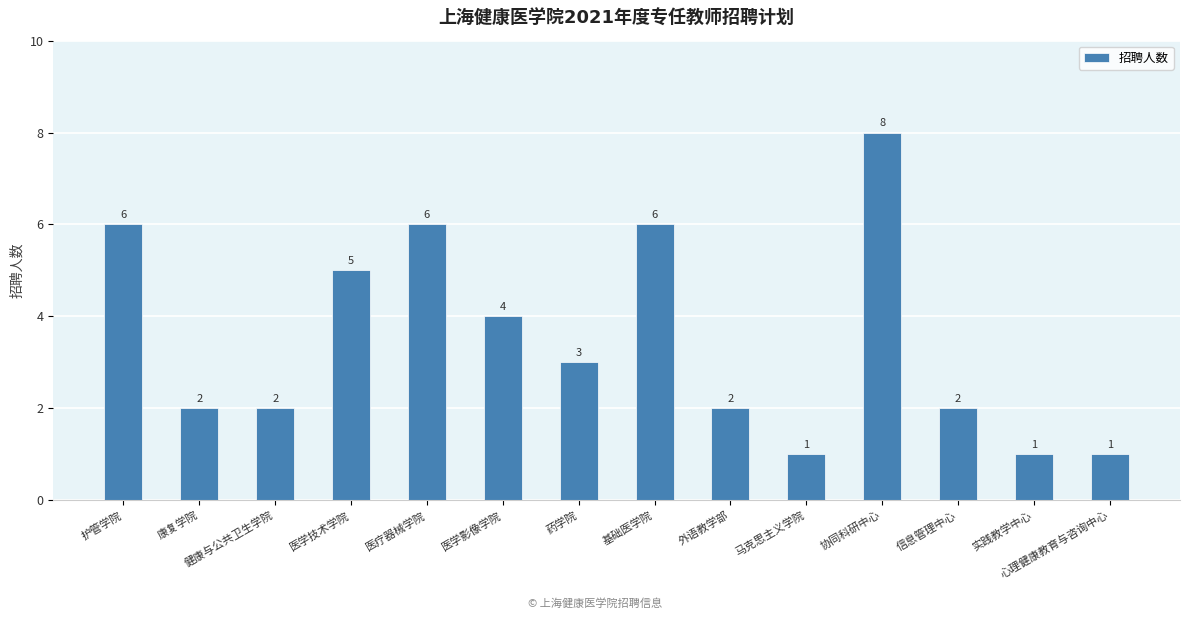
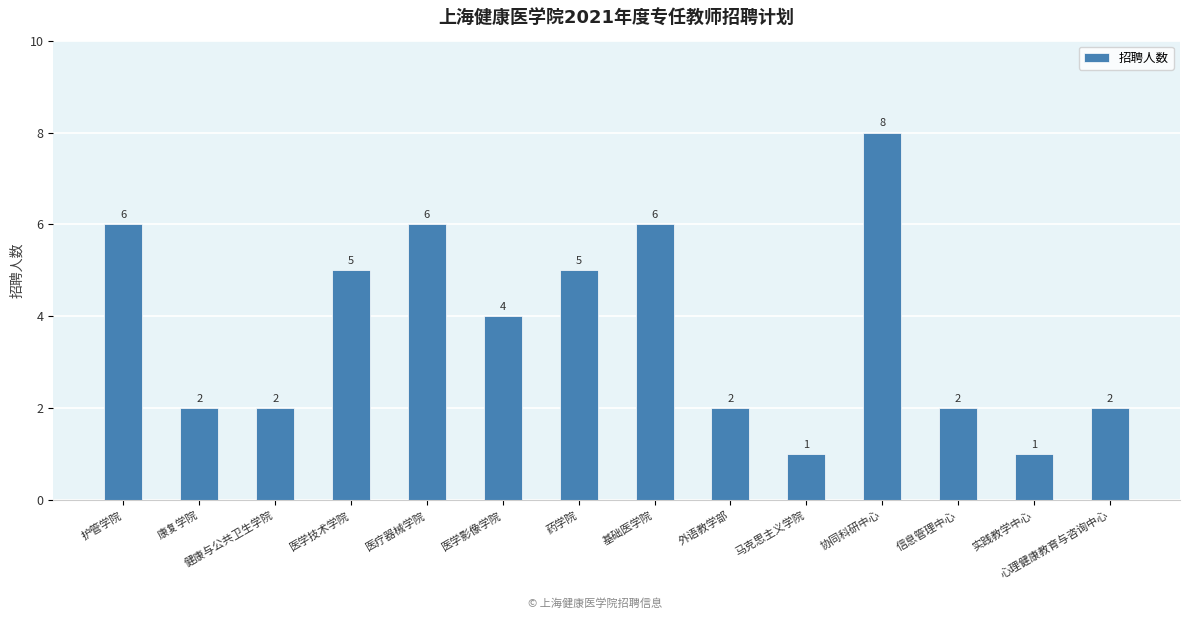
  {
    "护管学院": 6,
    "康复学院": 2,
    "健康与公共卫生学院": 2,
    "医学技术学院": 5,
    "医疗器械学院": 6,
    "医学影像学院": 4,
-   "药学院": 3,
+   "药学院": 5,
    "基础医学院": 6,
    "外语教学部": 2,
    "马克思主义学院": 1,
    "协同科研中心": 8,
    "信息管理中心": 2,
    "实践教学中心": 1,
-   "心理健康教育与咨询中心": 1
+   "心理健康教育与咨询中心": 2
  }
